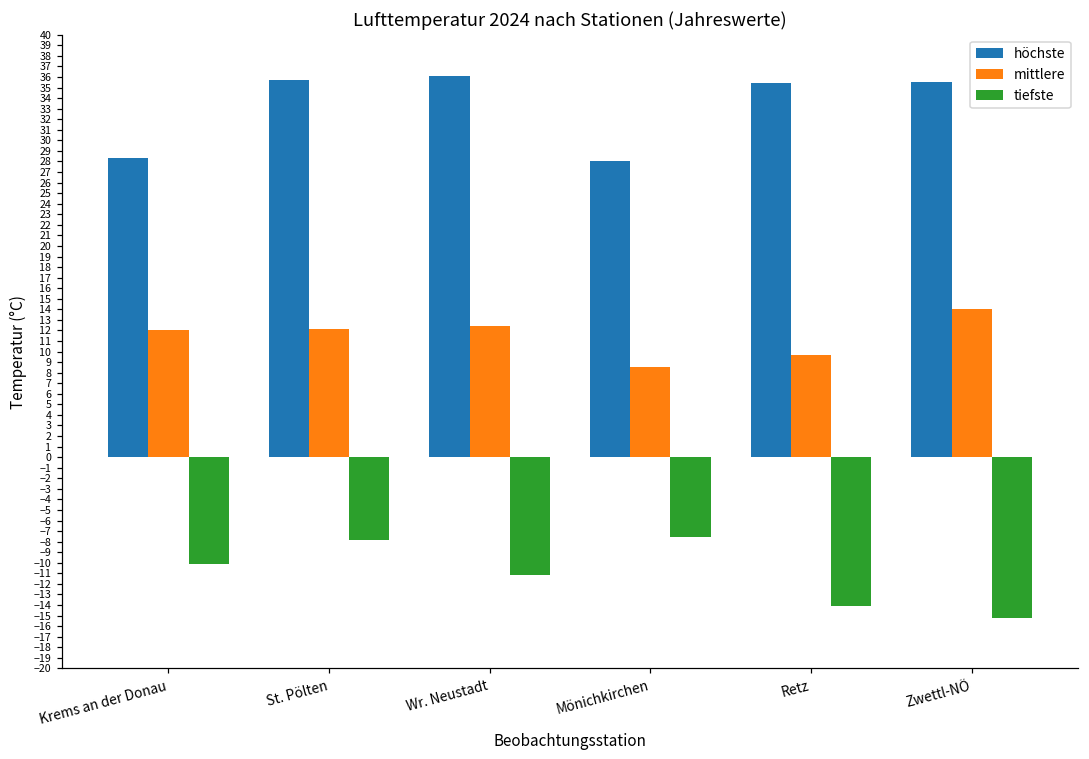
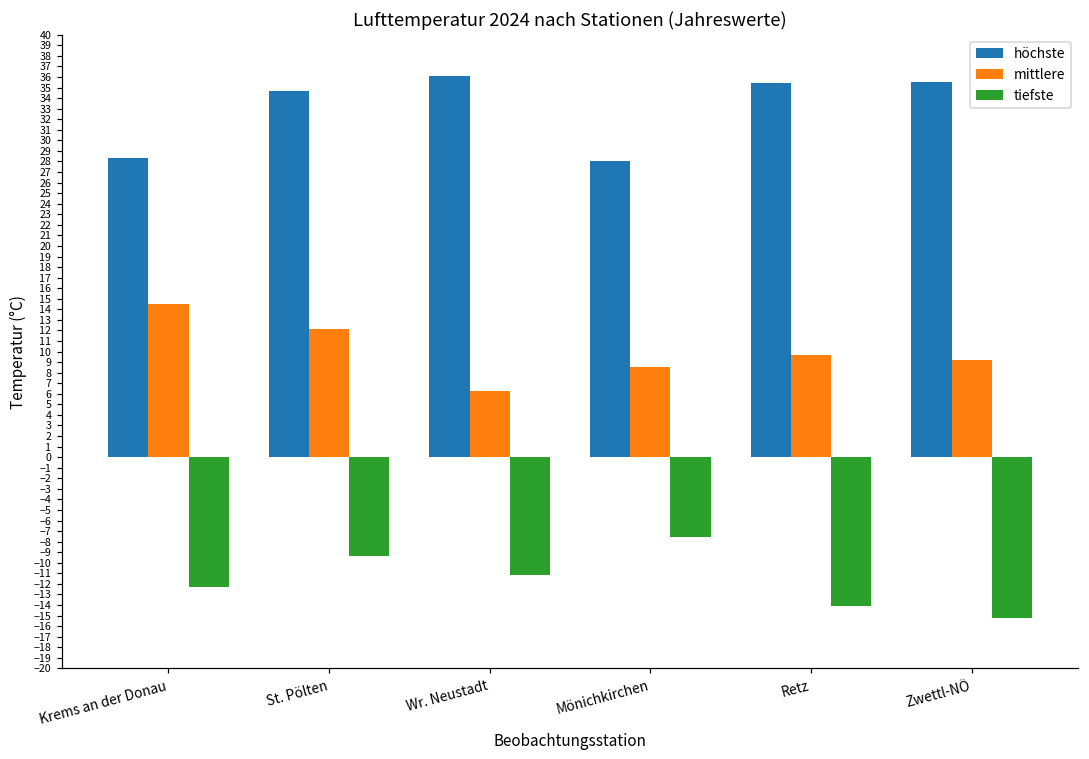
  {
    "höchste": {
      "Krems an der Donau": 28,
-     "St. Pölten": 36,
+     "St. Pölten": 35,
      "Wr. Neustadt": 36,
      "Mönichkirchen": 28,
      "Retz": 35,
      "Zwettl-NÖ": 36
    },
    "mittlere": {
-     "Krems an der Donau": 12,
+     "Krems an der Donau": 15,
      "St. Pölten": 12,
-     "Wr. Neustadt": 12,
+     "Wr. Neustadt": 6,
      "Mönichkirchen": 9,
      "Retz": 10,
-     "Zwettl-NÖ": 14
+     "Zwettl-NÖ": 9
    },
    "tiefste": {
-     "Krems an der Donau": -10,
-     "St. Pölten": -8,
+     "Krems an der Donau": -12,
+     "St. Pölten": -9,
      "Wr. Neustadt": -11,
      "Mönichkirchen": -8,
      "Retz": -14,
      "Zwettl-NÖ": -15
    }
  }
